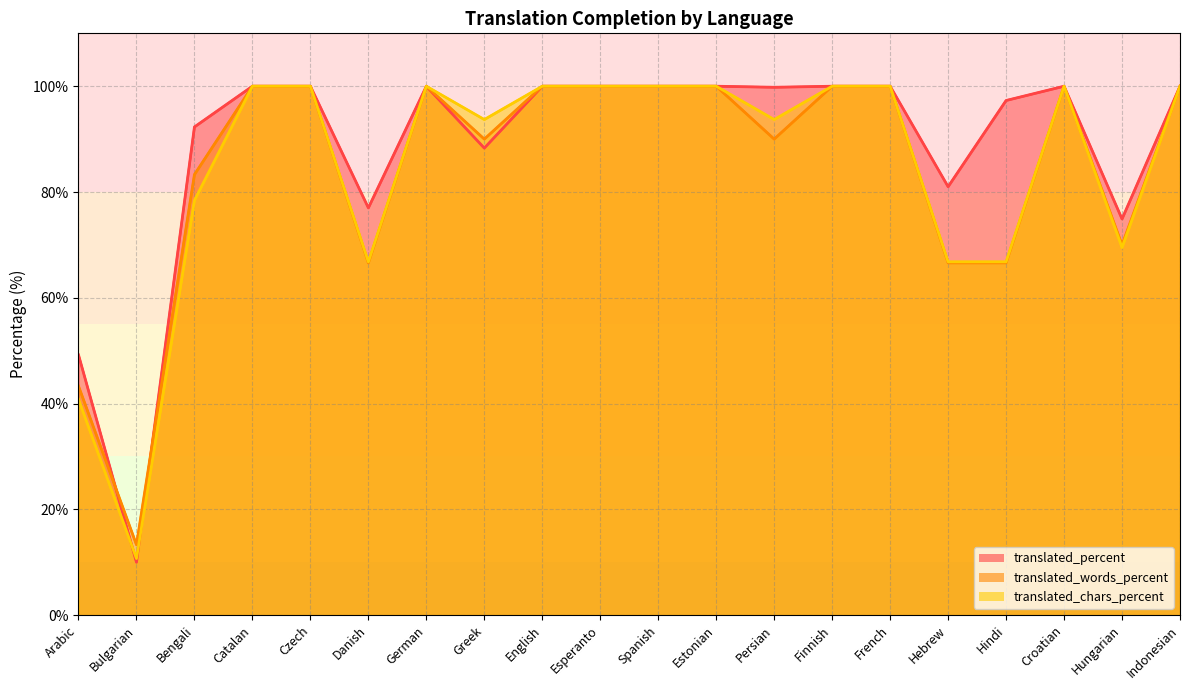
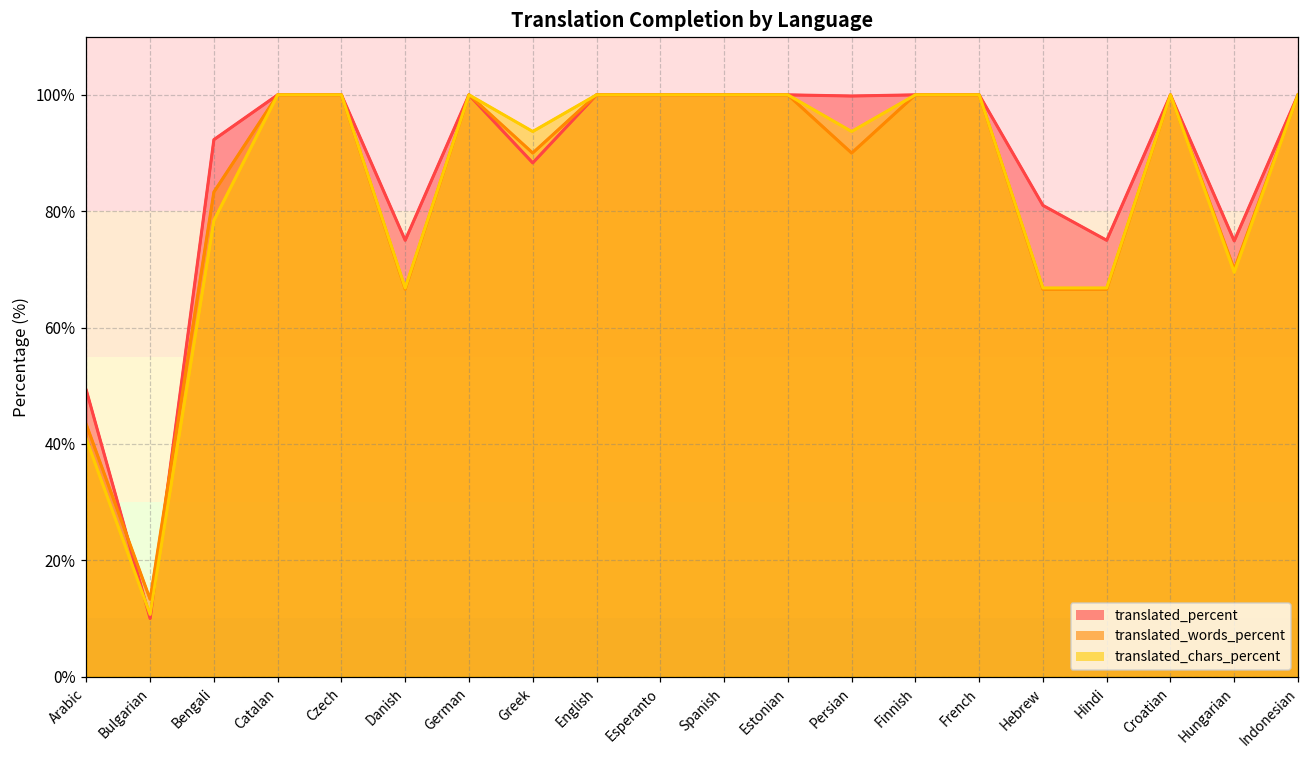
  {
    "translated_percent": {
      "Arabic": "49%",
      "Bulgarian": "10%",
      "Bengali": "92%",
-     "Danish": "77%",
+     "Danish": "75%",
      "Greek": "88%",
      "Persian": "100%",
      "Hebrew": "81%",
-     "Hindi": "97%",
+     "Hindi": "75%",
      "Hungarian": "75%"
    }
  }
